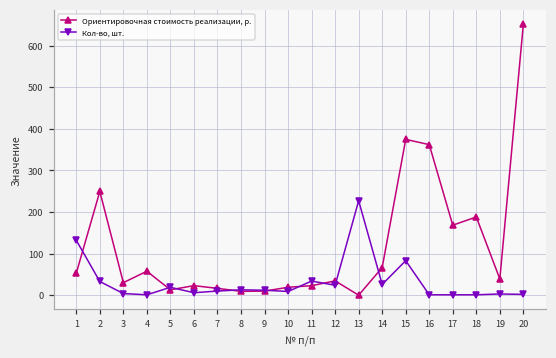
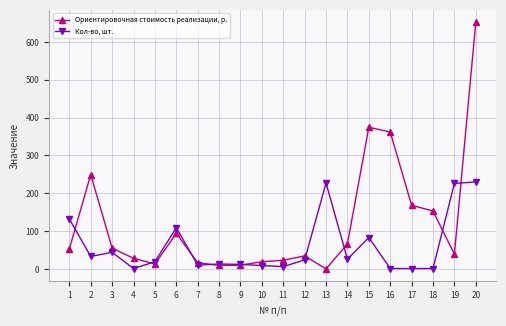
  {
    "Ориентировочная стоимость реализации, р.": {
      "1": 50,
      "2": 250,
-     "3": 30,
-     "4": 60,
-     "6": 20,
+     "3": 50,
+     "4": 30,
+     "6": 90,
      "10": 20,
      "11": 20,
      "12": 30,
      "13": 0,
      "14": 70,
      "15": 370,
      "16": 360,
      "17": 170,
-     "18": 190,
+     "18": 150,
      "19": 40,
      "20": 650
    },
    "Кол-во, шт.": {
      "1": 130,
      "2": 30,
-     "3": 0,
+     "3": 40,
      "4": 0,
-     "6": 10,
+     "6": 110,
      "10": 10,
-     "11": 30,
+     "11": 10,
      "12": 20,
      "13": 230,
      "14": 30,
      "15": 80,
      "16": 0,
      "17": 0,
      "18": 0,
-     "19": 0,
-     "20": 0
+     "19": 230,
+     "20": 230
    }
  }
